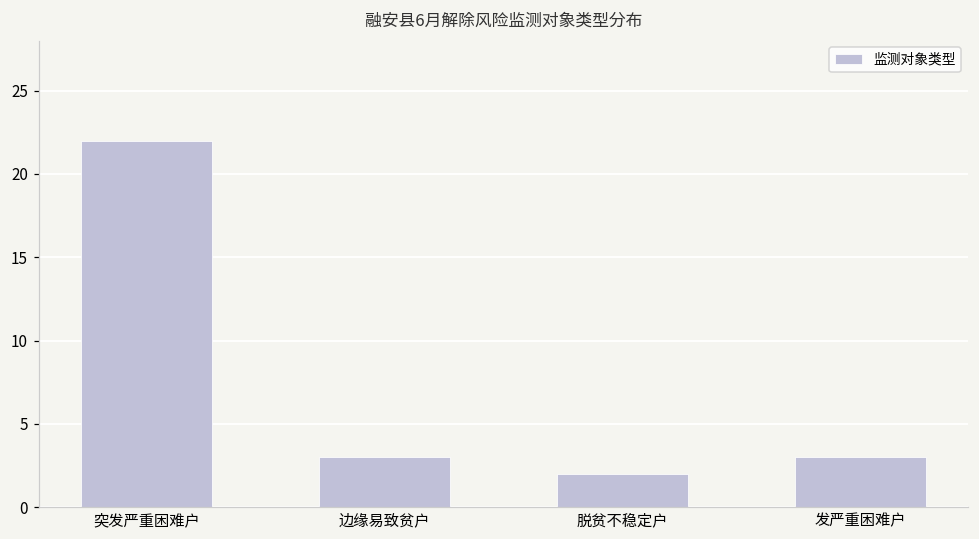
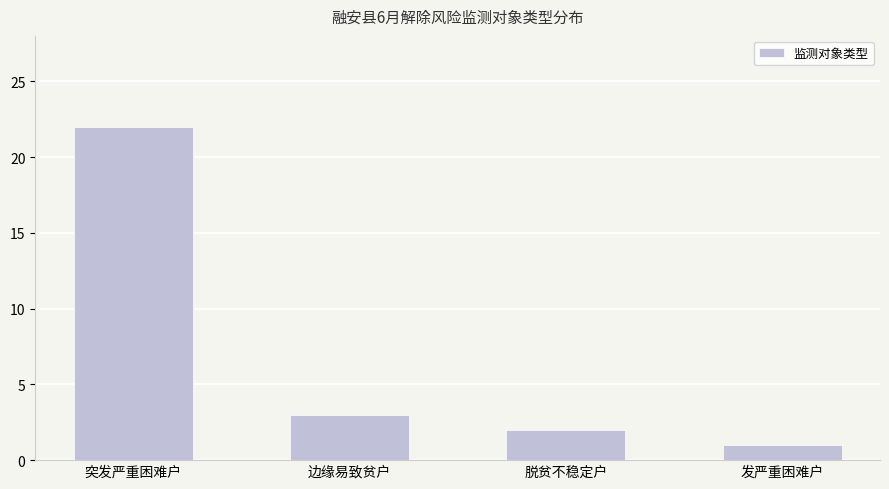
  {
    "突发严重困难户": 22,
    "边缘易致贫户": 3,
    "脱贫不稳定户": 2,
-   "发严重困难户": 3
+   "发严重困难户": 1
  }
